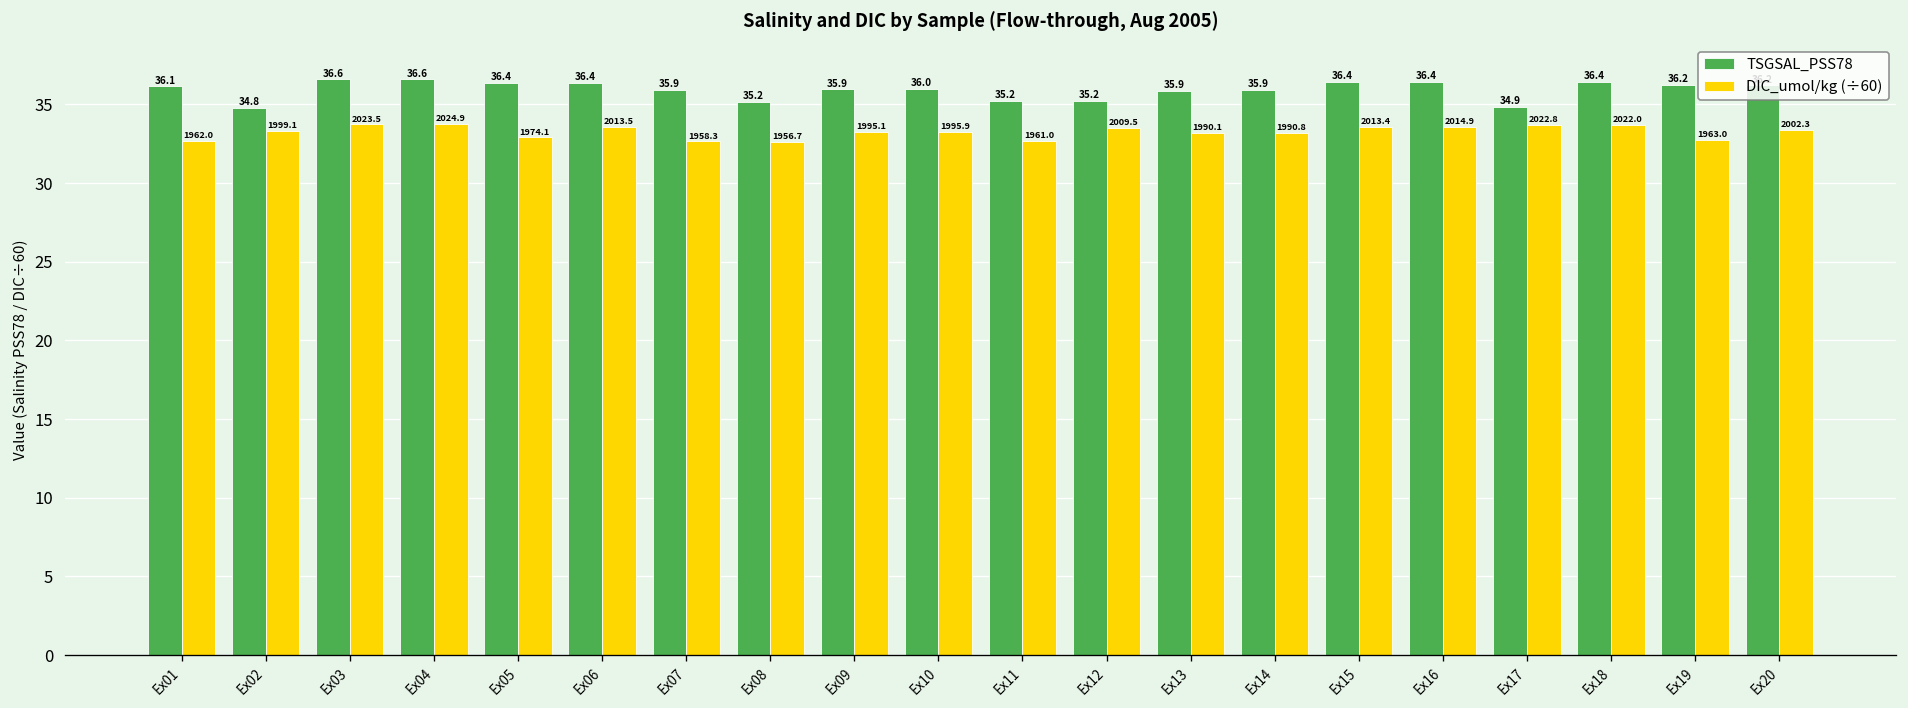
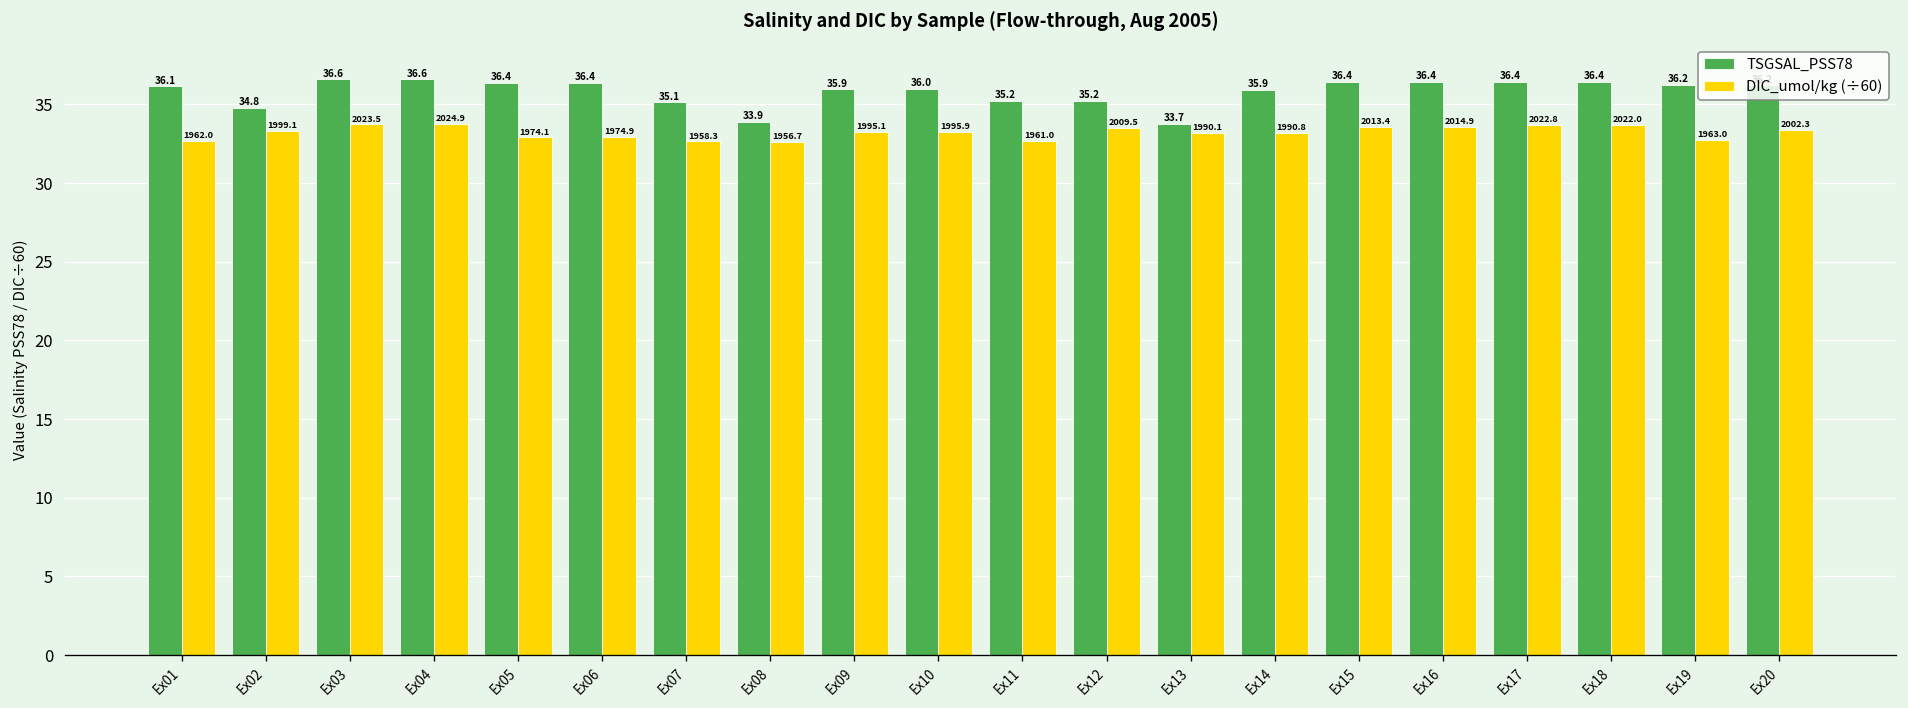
  {
    "TSGSAL_PSS78": {
      "Ex01": 36.1,
      "Ex02": 34.8,
      "Ex03": 36.6,
      "Ex04": 36.6,
      "Ex05": 36.4,
      "Ex06": 36.4,
-     "Ex07": 35.9,
-     "Ex08": 35.2,
+     "Ex07": 35.1,
+     "Ex08": 33.9,
      "Ex09": 35.9,
      "Ex10": 36.0,
      "Ex11": 35.2,
      "Ex12": 35.2,
-     "Ex13": 35.9,
+     "Ex13": 33.7,
      "Ex14": 35.9,
      "Ex15": 36.4,
      "Ex16": 36.4,
-     "Ex17": 34.9,
+     "Ex17": 36.4,
      "Ex18": 36.4,
      "Ex19": 36.2
    },
    "DIC_umol/kg (÷60)": {
-     "Ex06": 2013.5
+     "Ex06": 1974.9
    }
  }
